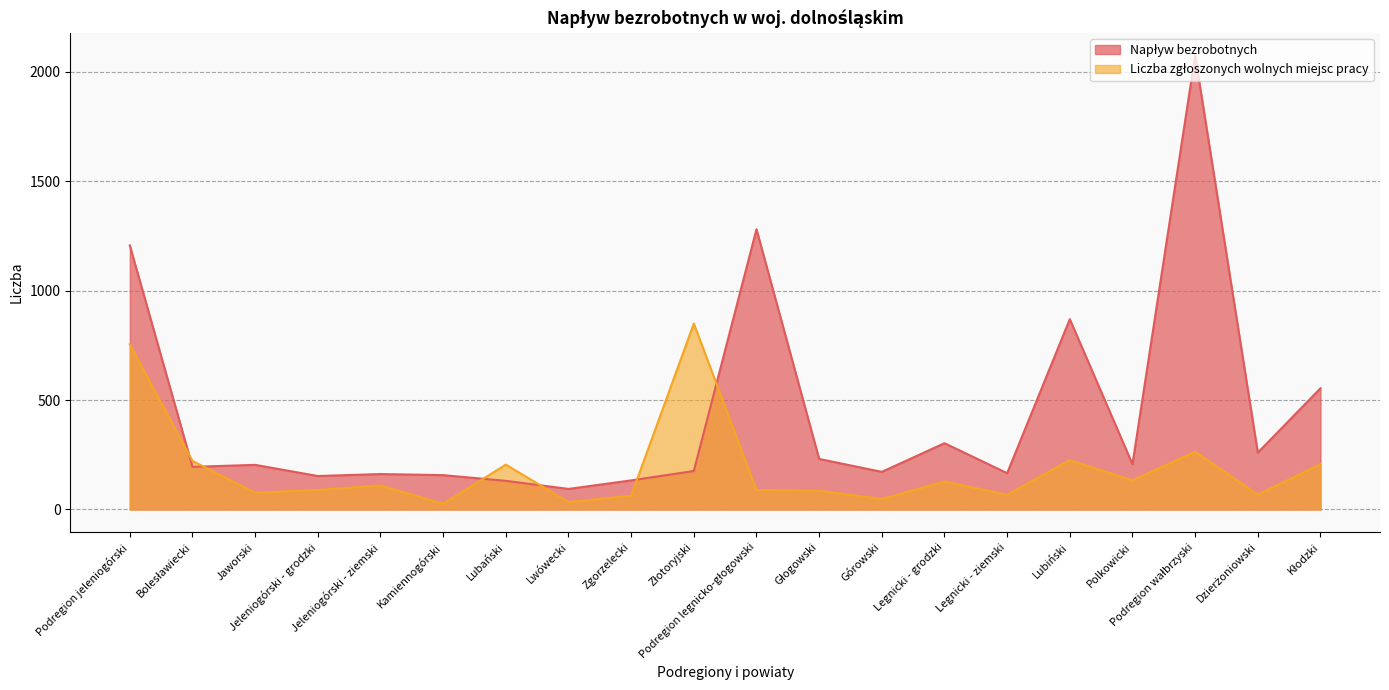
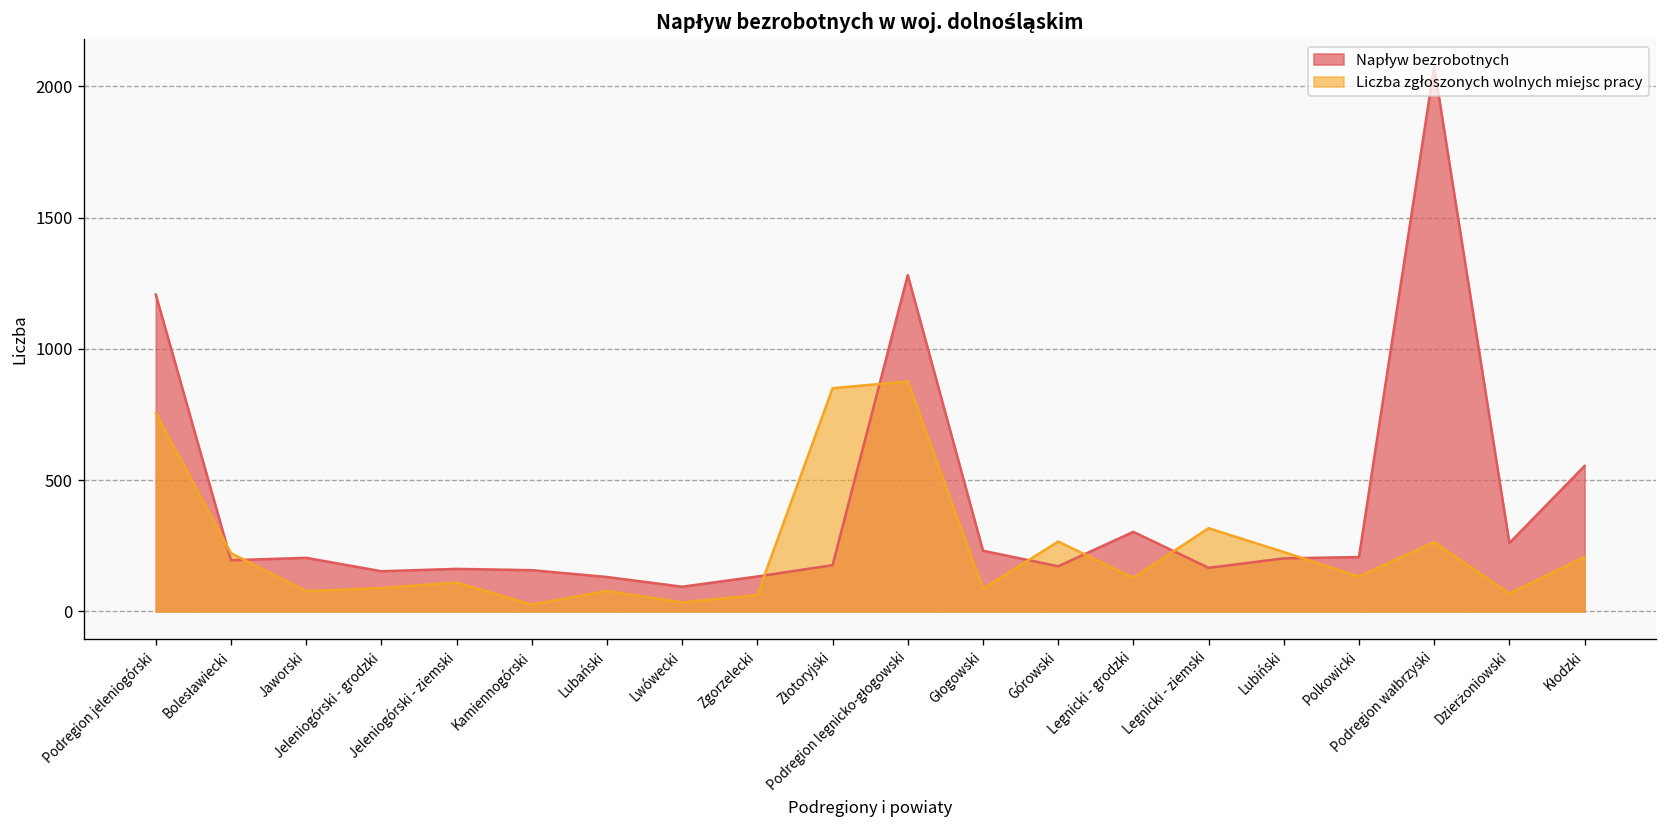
  {
    "Napływ bezrobotnych": {
      "Podregion jeleniogórski": 1210,
      "Bolesławiecki": 200,
      "Jaworski": 200,
      "Jeleniogórski - grodzki": 150,
      "Jeleniogórski - ziemski": 160,
      "Kamiennogórski": 160,
      "Lubański": 130,
      "Lwówecki": 90,
      "Zgorzelecki": 130,
      "Złotoryjski": 180,
      "Podregion legnicko-głogowski": 1280,
      "Głogowski": 230,
      "Górowski": 170,
      "Legnicki - grodzki": 300,
      "Legnicki - ziemski": 170,
-     "Lubiński": 870,
+     "Lubiński": 200,
      "Polkowicki": 210,
      "Dzierżoniowski": 260,
      "Kłodzki": 550
    },
    "Liczba zgłoszonych wolnych miejsc pracy": {
      "Podregion jeleniogórski": 760,
      "Bolesławiecki": 220,
      "Jaworski": 80,
      "Jeleniogórski - grodzki": 90,
      "Jeleniogórski - ziemski": 110,
      "Kamiennogórski": 30,
-     "Lubański": 210,
+     "Lubański": 80,
      "Lwówecki": 30,
      "Zgorzelecki": 60,
      "Złotoryjski": 850,
-     "Podregion legnicko-głogowski": 90,
+     "Podregion legnicko-głogowski": 880,
      "Głogowski": 90,
-     "Górowski": 50,
+     "Górowski": 270,
      "Legnicki - grodzki": 130,
-     "Legnicki - ziemski": 70,
+     "Legnicki - ziemski": 320,
      "Lubiński": 230,
      "Polkowicki": 130,
      "Podregion wałbrzyski": 260,
      "Dzierżoniowski": 70,
      "Kłodzki": 210
    }
  }
